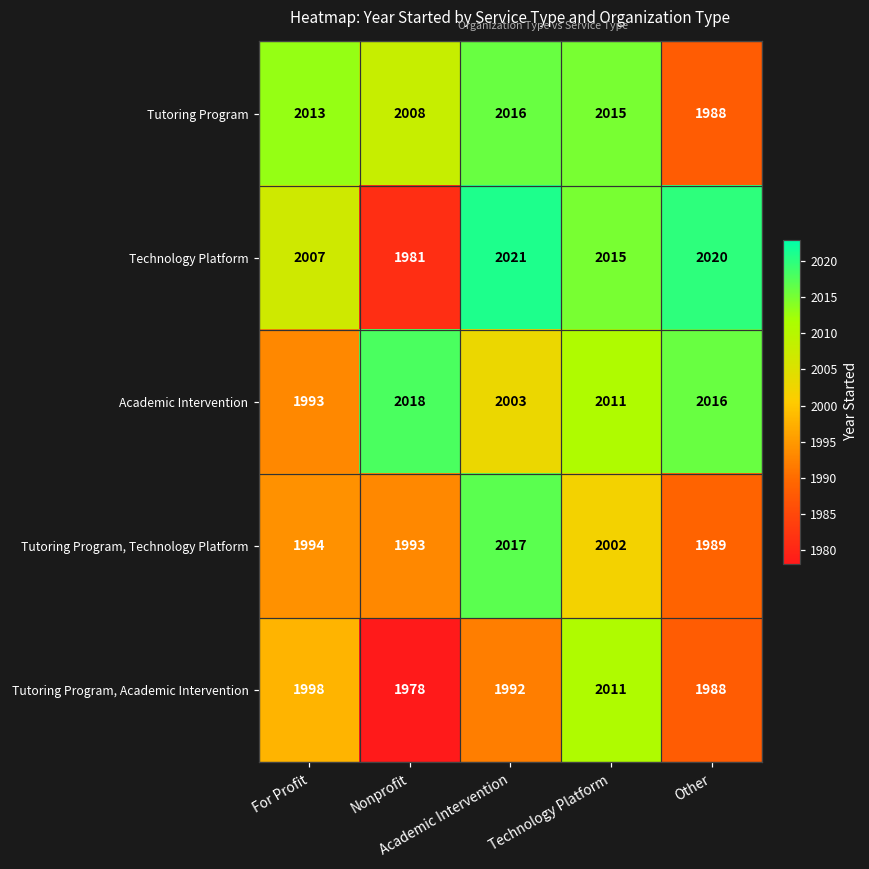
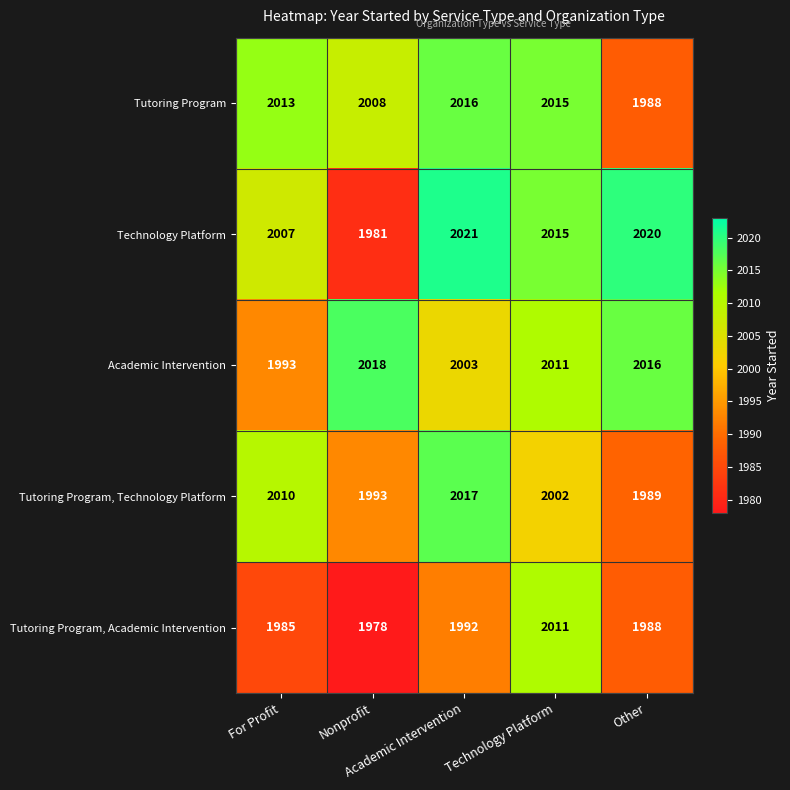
  {
    "Tutoring Program": {
      "For Profit": 2013,
      "Nonprofit": 2008,
      "Academic Intervention": 2016,
      "Technology Platform": 2015,
      "Other": 1988
    },
    "Technology Platform": {
      "For Profit": 2007,
      "Nonprofit": 1981,
      "Academic Intervention": 2021,
      "Technology Platform": 2015,
      "Other": 2020
    },
    "Academic Intervention": {
      "For Profit": 1993,
      "Nonprofit": 2018,
      "Academic Intervention": 2003,
      "Technology Platform": 2011,
      "Other": 2016
    },
    "Tutoring Program, Technology Platform": {
-     "For Profit": 1994,
+     "For Profit": 2010,
      "Nonprofit": 1993,
      "Academic Intervention": 2017,
      "Technology Platform": 2002,
      "Other": 1989
    },
    "Tutoring Program, Academic Intervention": {
-     "For Profit": 1998,
+     "For Profit": 1985,
      "Nonprofit": 1978,
      "Academic Intervention": 1992,
      "Technology Platform": 2011,
      "Other": 1988
    }
  }
